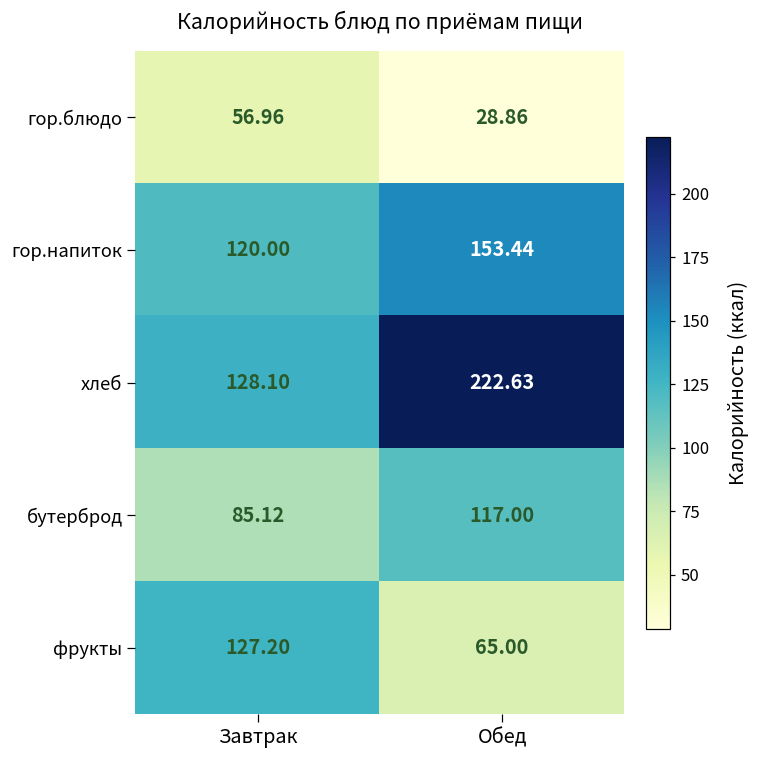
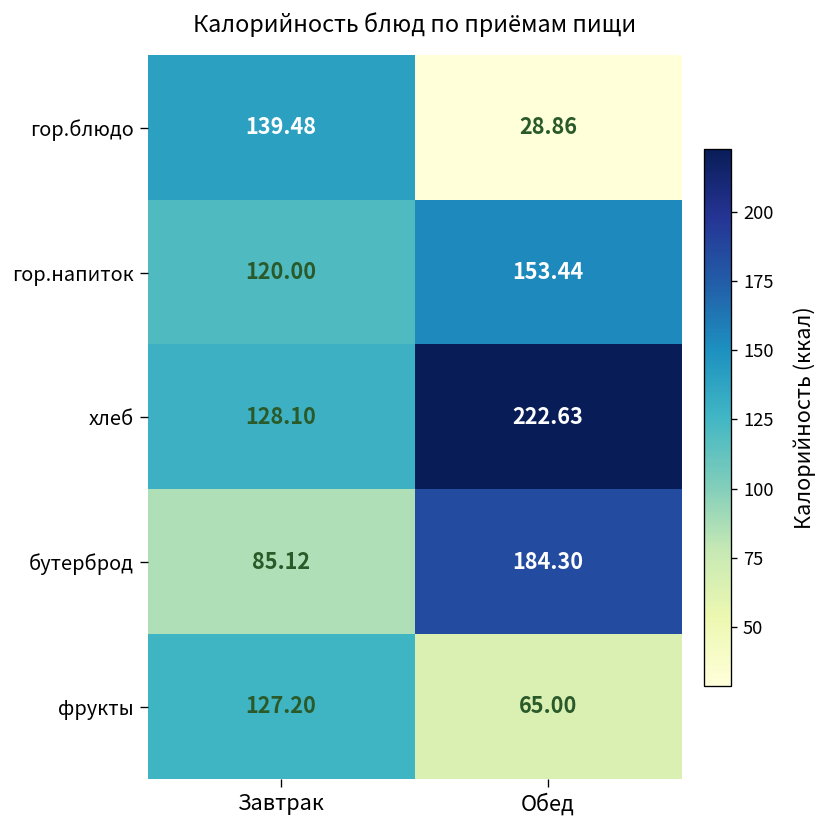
  {
    "гор.блюдо": {
-     "Завтрак": 56.96,
+     "Завтрак": 139.48,
      "Обед": 28.86
    },
    "гор.напиток": {
      "Завтрак": 120.00,
      "Обед": 153.44
    },
    "хлеб": {
      "Завтрак": 128.10,
      "Обед": 222.63
    },
    "бутерброд": {
      "Завтрак": 85.12,
-     "Обед": 117.00
+     "Обед": 184.30
    },
    "фрукты": {
      "Завтрак": 127.20,
      "Обед": 65.00
    }
  }
